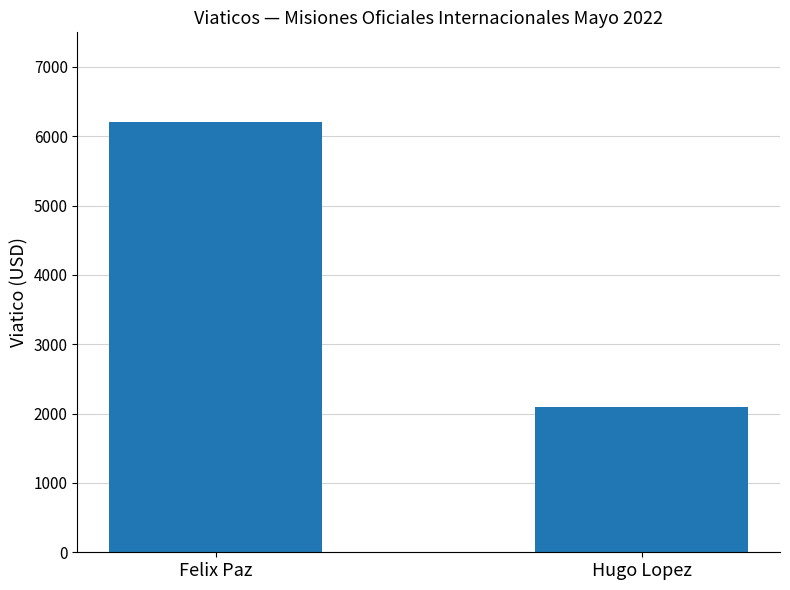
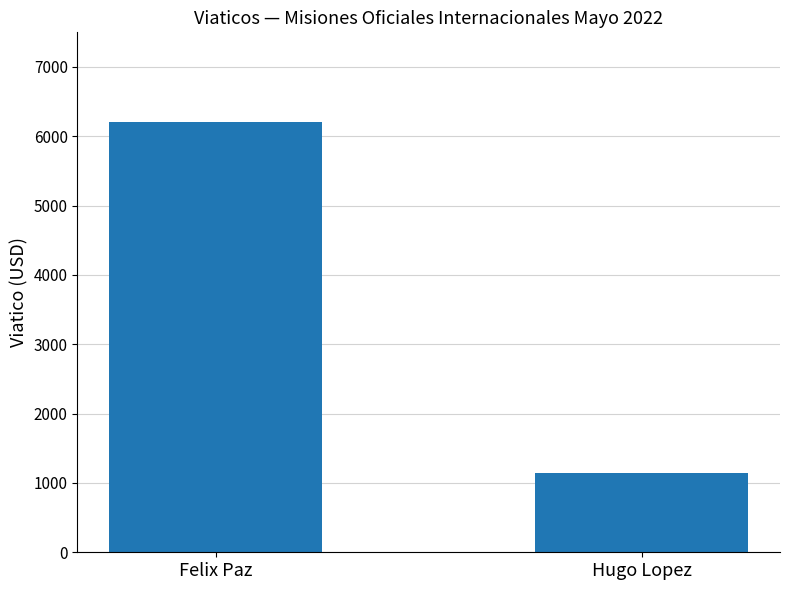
  {
    "Felix Paz": 6200,
-   "Hugo Lopez": 2100
+   "Hugo Lopez": 1100
  }
